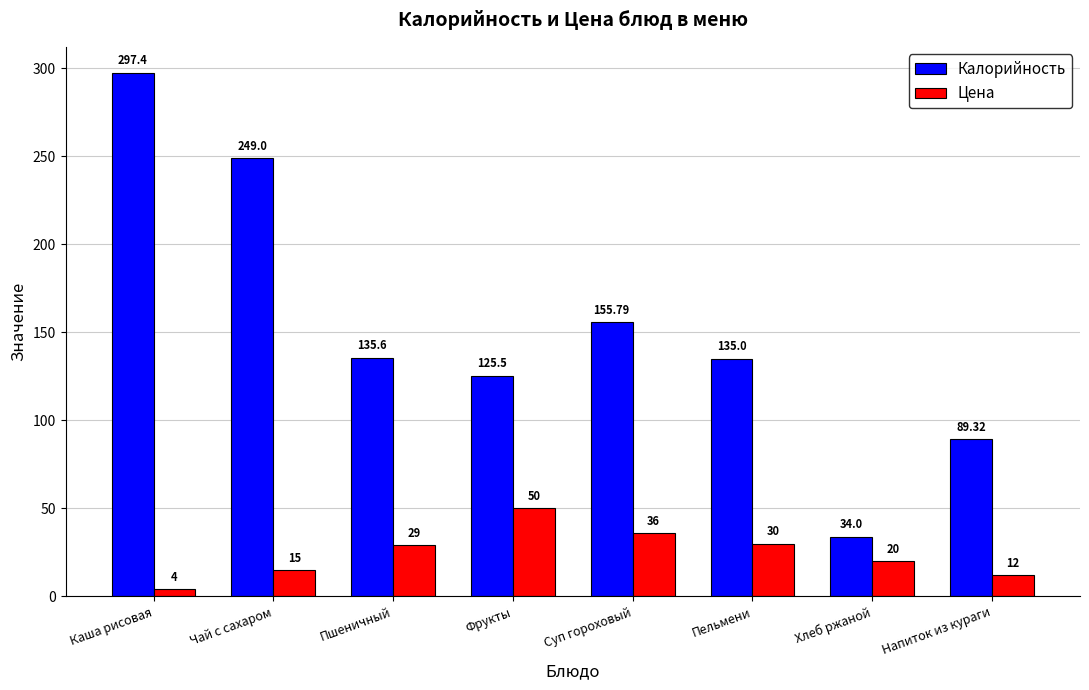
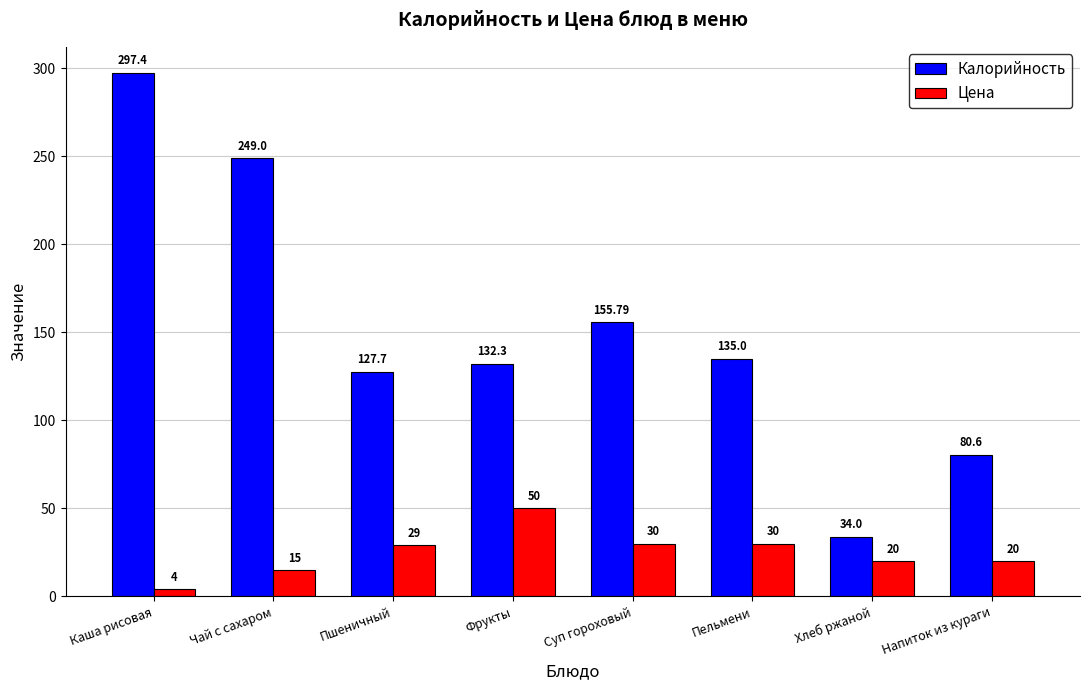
  {
    "Калорийность": {
      "Каша рисовая": 297.4,
      "Чай с сахаром": 249.0,
-     "Пшеничный": 135.6,
-     "Фрукты": 125.5,
+     "Пшеничный": 127.7,
+     "Фрукты": 132.3,
      "Суп гороховый": 155.79,
      "Пельмени": 135.0,
      "Хлеб ржаной": 34.0,
-     "Напиток из кураги": 89.32
+     "Напиток из кураги": 80.6
    },
    "Цена": {
      "Каша рисовая": 4,
      "Чай с сахаром": 15,
      "Пшеничный": 29,
      "Фрукты": 50,
-     "Суп гороховый": 36,
+     "Суп гороховый": 30,
      "Пельмени": 30,
      "Хлеб ржаной": 20,
-     "Напиток из кураги": 12
+     "Напиток из кураги": 20
    }
  }
